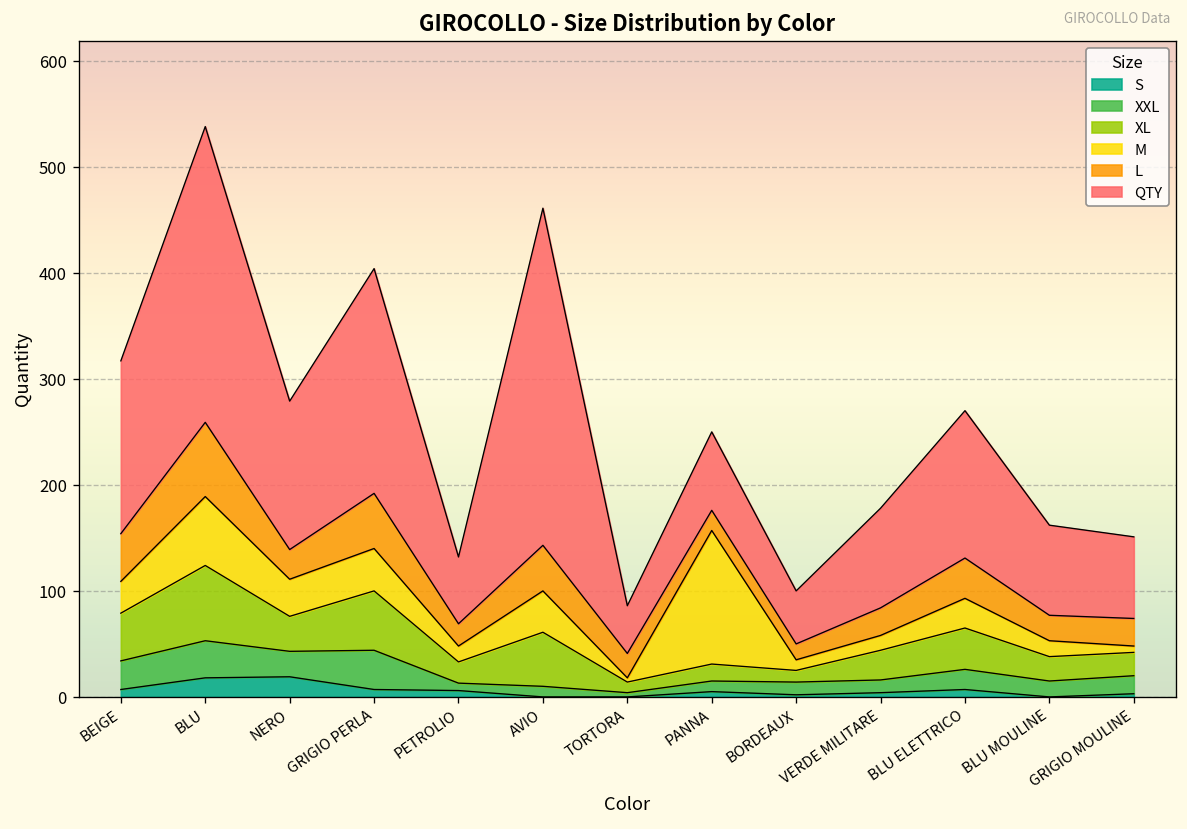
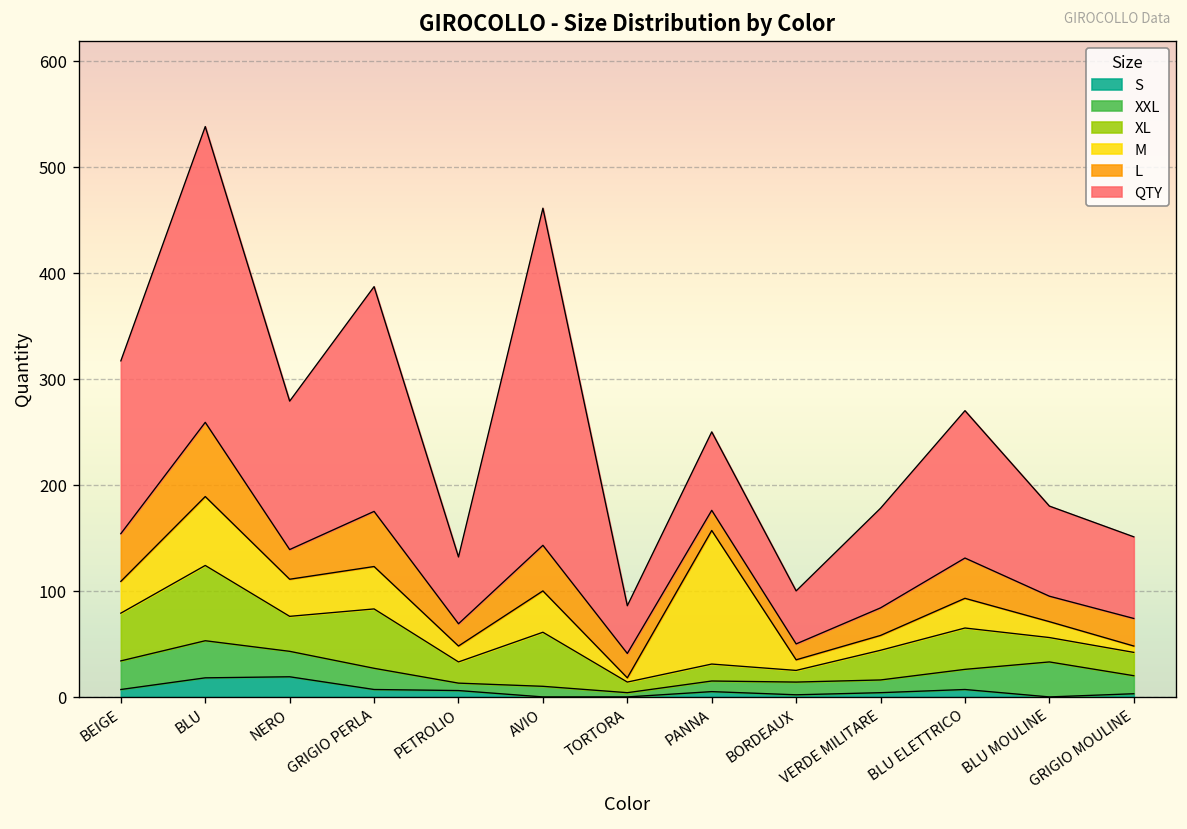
  {
    "S": {
      "BEIGE": 10,
      "BLU": 20,
      "NERO": 20,
      "GRIGIO PERLA": 10,
      "PETROLIO": 10,
      "AVIO": 0,
      "TORTORA": 0,
      "PANNA": 10,
      "BORDEAUX": 0,
      "VERDE MILITARE": 0,
      "BLU ELETTRICO": 10,
      "BLU MOULINE": 0,
      "GRIGIO MOULINE": 0
    },
    "XXL": {
      "BEIGE": 30,
      "BLU": 40,
      "NERO": 20,
-     "GRIGIO PERLA": 40,
+     "GRIGIO PERLA": 20,
      "PETROLIO": 10,
      "AVIO": 10,
      "TORTORA": 0,
      "PANNA": 10,
      "BORDEAUX": 10,
      "VERDE MILITARE": 10,
      "BLU ELETTRICO": 20,
-     "BLU MOULINE": 20,
+     "BLU MOULINE": 30,
      "GRIGIO MOULINE": 20
    },
    "XL": {
      "BEIGE": 50,
      "BLU": 70,
      "NERO": 30,
      "GRIGIO PERLA": 60,
      "PETROLIO": 20,
      "AVIO": 50,
      "TORTORA": 10,
      "PANNA": 20,
      "BORDEAUX": 10,
      "VERDE MILITARE": 30,
      "BLU ELETTRICO": 40,
      "BLU MOULINE": 20,
      "GRIGIO MOULINE": 20
    },
    "M": {
      "BEIGE": 30,
      "BLU": 70,
      "NERO": 40,
      "GRIGIO PERLA": 40,
      "PETROLIO": 20,
      "AVIO": 40,
      "TORTORA": 0,
      "PANNA": 130,
      "BORDEAUX": 10,
      "VERDE MILITARE": 10,
      "BLU ELETTRICO": 30,
      "BLU MOULINE": 20,
      "GRIGIO MOULINE": 10
    },
    "L": {
      "BEIGE": 50,
      "BLU": 70,
      "NERO": 30,
      "GRIGIO PERLA": 50,
      "PETROLIO": 20,
      "AVIO": 40,
      "TORTORA": 20,
      "PANNA": 20,
      "BORDEAUX": 20,
      "VERDE MILITARE": 30,
      "BLU ELETTRICO": 40,
      "BLU MOULINE": 20,
      "GRIGIO MOULINE": 30
    },
    "QTY": {
      "BEIGE": 160,
      "BLU": 280,
      "NERO": 140,
      "GRIGIO PERLA": 210,
      "PETROLIO": 60,
      "AVIO": 320,
      "TORTORA": 50,
      "PANNA": 70,
      "BORDEAUX": 50,
      "VERDE MILITARE": 90,
      "BLU ELETTRICO": 140,
      "BLU MOULINE": 90,
      "GRIGIO MOULINE": 80
    }
  }
